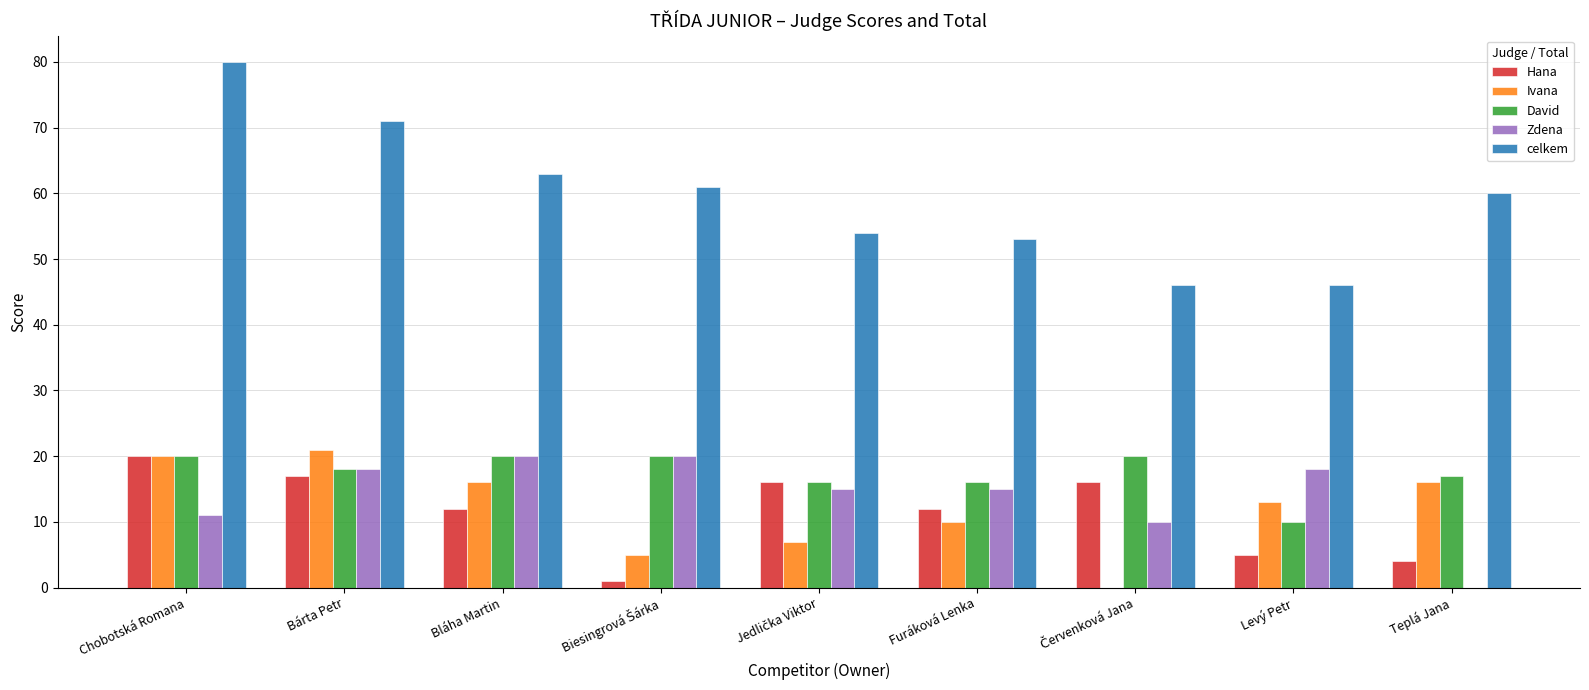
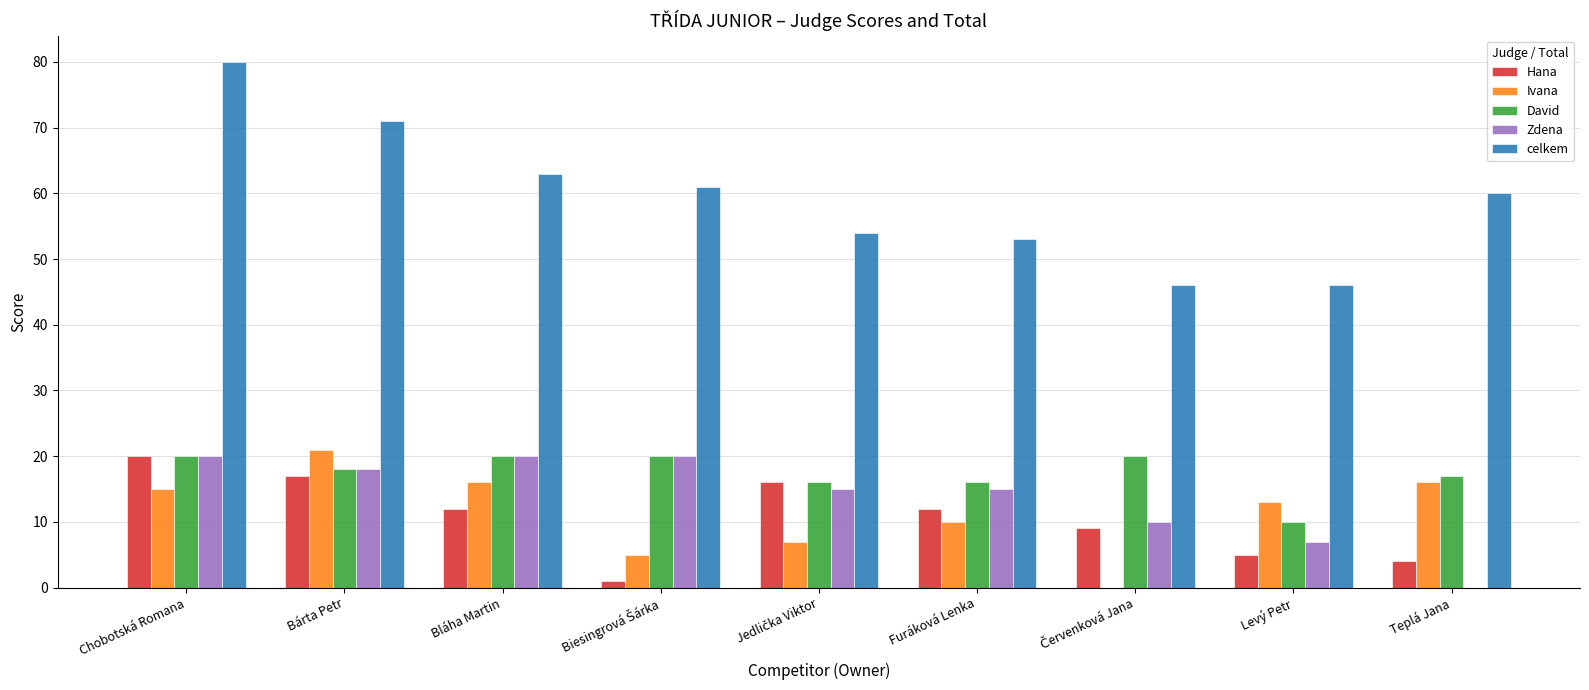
  {
    "Hana": {
      "Chobotská Romana": 20,
      "Bárta Petr": 17,
      "Bláha Martin": 12,
      "Biesingrová Šárka": 1,
      "Jedlička Viktor": 16,
      "Furáková Lenka": 12,
-     "Červenková Jana": 16,
+     "Červenková Jana": 9,
      "Levý Petr": 5,
      "Teplá Jana": 4
    },
    "Ivana": {
-     "Chobotská Romana": 20,
+     "Chobotská Romana": 15,
      "Bárta Petr": 21,
      "Bláha Martin": 16,
      "Biesingrová Šárka": 5,
      "Jedlička Viktor": 7,
      "Furáková Lenka": 10,
      "Červenková Jana": 0,
      "Levý Petr": 13,
      "Teplá Jana": 16
    },
    "David": {
      "Chobotská Romana": 20,
      "Bárta Petr": 18,
      "Bláha Martin": 20,
      "Biesingrová Šárka": 20,
      "Jedlička Viktor": 16,
      "Furáková Lenka": 16,
      "Červenková Jana": 20,
      "Levý Petr": 10,
      "Teplá Jana": 17
    },
    "Zdena": {
-     "Chobotská Romana": 11,
+     "Chobotská Romana": 20,
      "Bárta Petr": 18,
      "Bláha Martin": 20,
      "Biesingrová Šárka": 20,
      "Jedlička Viktor": 15,
      "Furáková Lenka": 15,
      "Červenková Jana": 10,
-     "Levý Petr": 18,
+     "Levý Petr": 7,
      "Teplá Jana": 0
    },
    "celkem": {
      "Chobotská Romana": 80,
      "Bárta Petr": 71,
      "Bláha Martin": 63,
      "Biesingrová Šárka": 61,
      "Jedlička Viktor": 54,
      "Furáková Lenka": 53,
      "Červenková Jana": 46,
      "Levý Petr": 46,
      "Teplá Jana": 60
    }
  }
